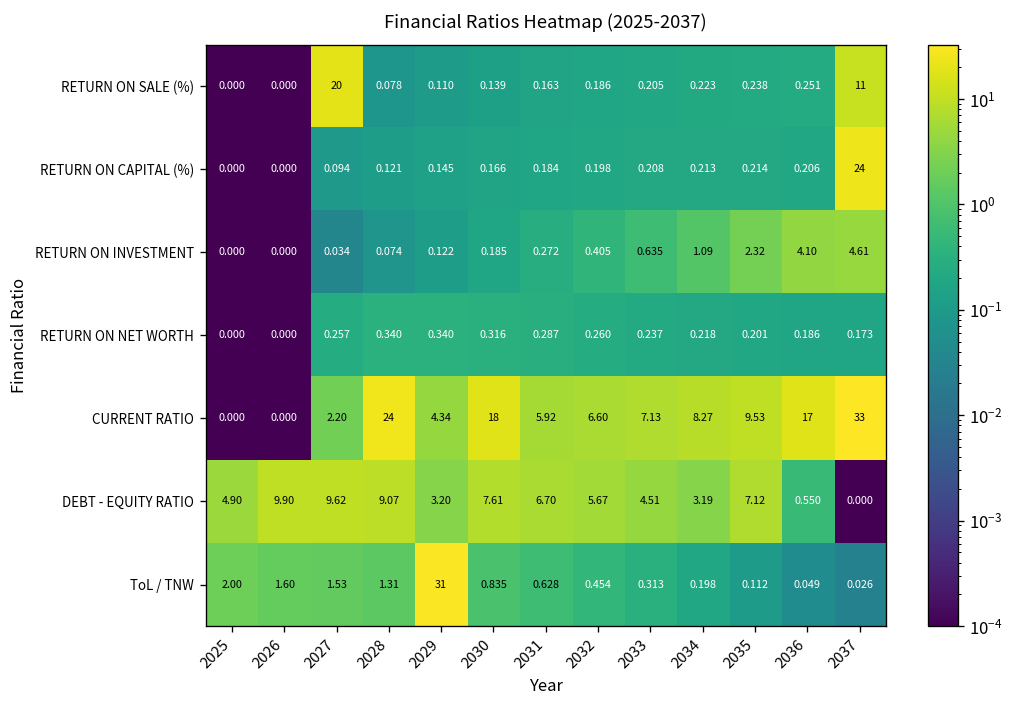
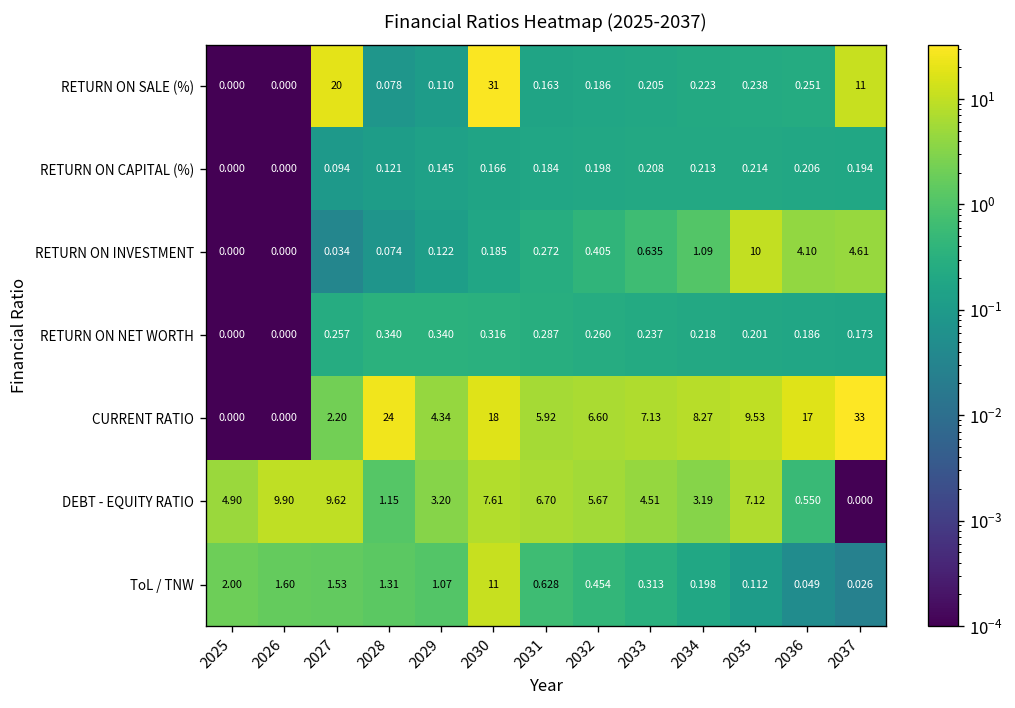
  {
    "RETURN ON SALE (%)": {
      "2025": 0.000,
      "2026": 0.000,
      "2027": 20,
      "2028": 0.078,
      "2029": 0.110,
-     "2030": 0.139,
+     "2030": 31,
      "2031": 0.163,
      "2032": 0.186,
      "2033": 0.205,
      "2034": 0.223,
      "2035": 0.238,
      "2036": 0.251,
      "2037": 11
    },
    "RETURN ON CAPITAL (%)": {
      "2025": 0.000,
      "2026": 0.000,
      "2027": 0.094,
      "2028": 0.121,
      "2029": 0.145,
      "2030": 0.166,
      "2031": 0.184,
      "2032": 0.198,
      "2033": 0.208,
      "2034": 0.213,
      "2035": 0.214,
      "2036": 0.206,
-     "2037": 24
+     "2037": 0.194
    },
    "RETURN ON INVESTMENT": {
      "2025": 0.000,
      "2026": 0.000,
      "2027": 0.034,
      "2028": 0.074,
      "2029": 0.122,
      "2030": 0.185,
      "2031": 0.272,
      "2032": 0.405,
      "2033": 0.635,
      "2034": 1.09,
-     "2035": 2.32,
+     "2035": 10,
      "2036": 4.10,
      "2037": 4.61
    },
    "RETURN ON NET WORTH": {
      "2025": 0.000,
      "2026": 0.000,
      "2027": 0.257,
      "2028": 0.340,
      "2029": 0.340,
      "2030": 0.316,
      "2031": 0.287,
      "2032": 0.260,
      "2033": 0.237,
      "2034": 0.218,
      "2035": 0.201,
      "2036": 0.186,
      "2037": 0.173
    },
    "CURRENT RATIO": {
      "2025": 0.000,
      "2026": 0.000,
      "2027": 2.20,
      "2028": 24,
      "2029": 4.34,
      "2030": 18,
      "2031": 5.92,
      "2032": 6.60,
      "2033": 7.13,
      "2034": 8.27,
      "2035": 9.53,
      "2036": 17,
      "2037": 33
    },
    "DEBT - EQUITY RATIO": {
      "2025": 4.90,
      "2026": 9.90,
      "2027": 9.62,
-     "2028": 9.07,
+     "2028": 1.15,
      "2029": 3.20,
      "2030": 7.61,
      "2031": 6.70,
      "2032": 5.67,
      "2033": 4.51,
      "2034": 3.19,
      "2035": 7.12,
      "2036": 0.550,
      "2037": 0.000
    },
    "ToL / TNW": {
      "2025": 2.00,
      "2026": 1.60,
      "2027": 1.53,
      "2028": 1.31,
-     "2029": 31,
-     "2030": 0.835,
+     "2029": 1.07,
+     "2030": 11,
      "2031": 0.628,
      "2032": 0.454,
      "2033": 0.313,
      "2034": 0.198,
      "2035": 0.112,
      "2036": 0.049,
      "2037": 0.026
    }
  }
